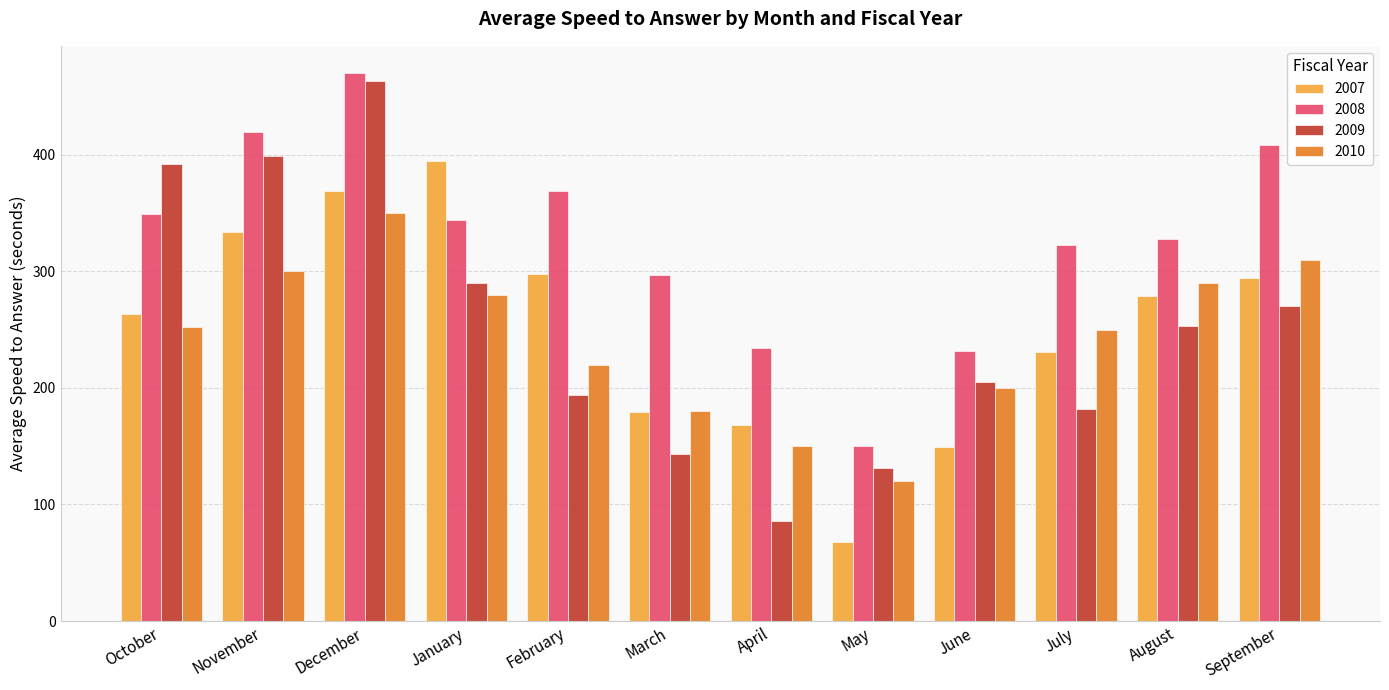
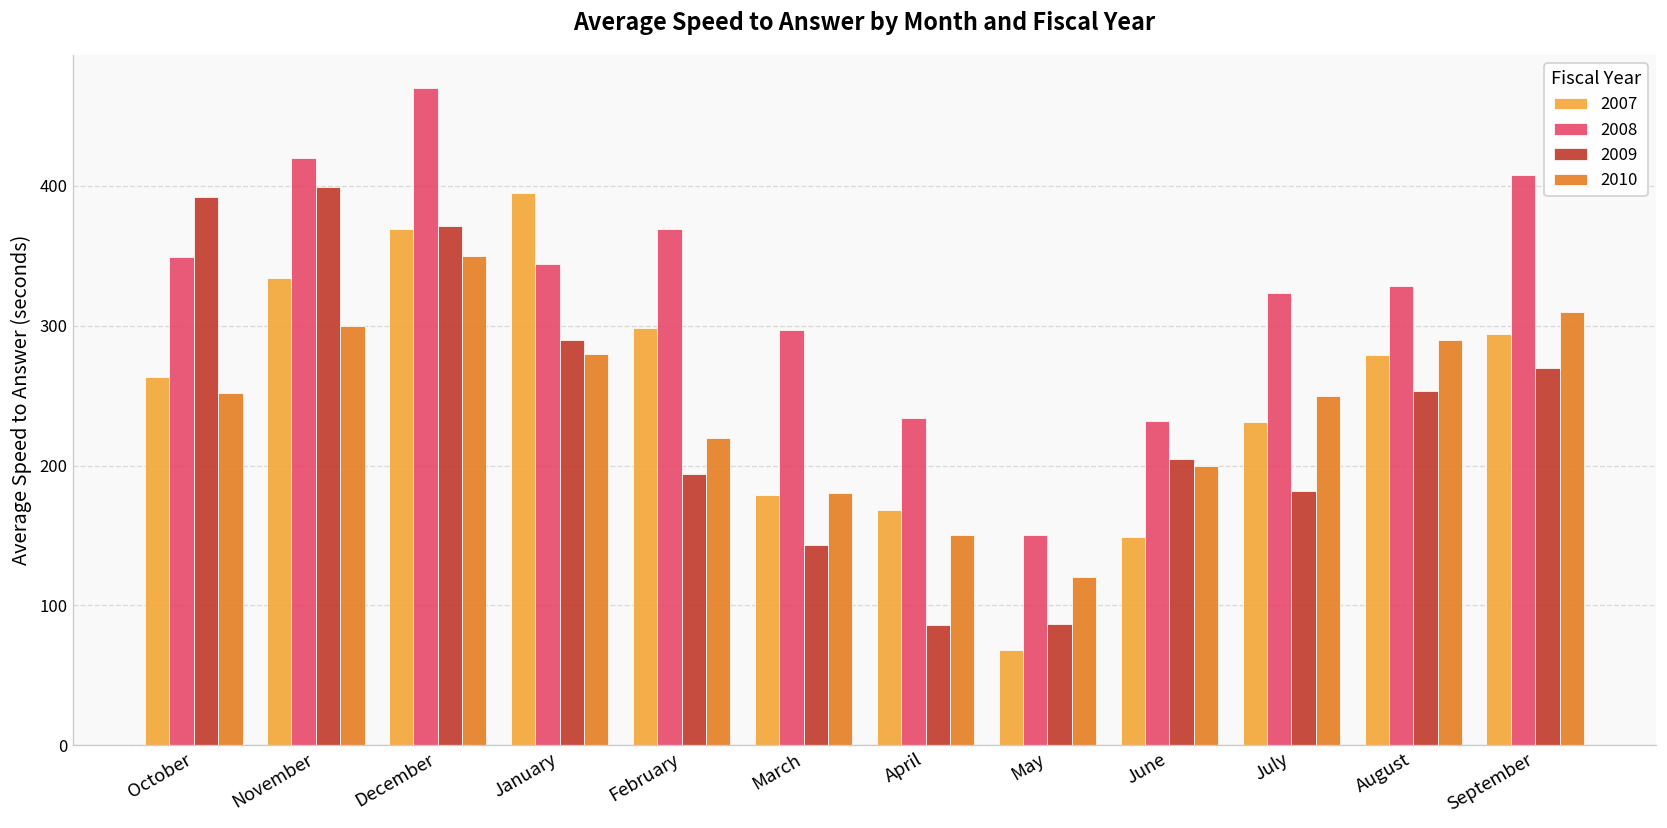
  {
    "2008": {
      "October": 349,
      "November": 420,
      "December": 470,
      "January": 344,
      "February": 369,
      "March": 297,
      "April": 234,
      "May": 150,
      "June": 232,
      "July": 323,
      "August": 328,
      "September": 408
    },
    "2009": {
      "October": 392,
      "November": 399,
-     "December": 463,
+     "December": 371,
      "January": 290,
      "February": 194,
      "March": 143,
      "April": 86,
-     "May": 131,
+     "May": 87,
      "June": 205,
      "July": 182,
      "August": 253,
      "September": 270
    }
  }
